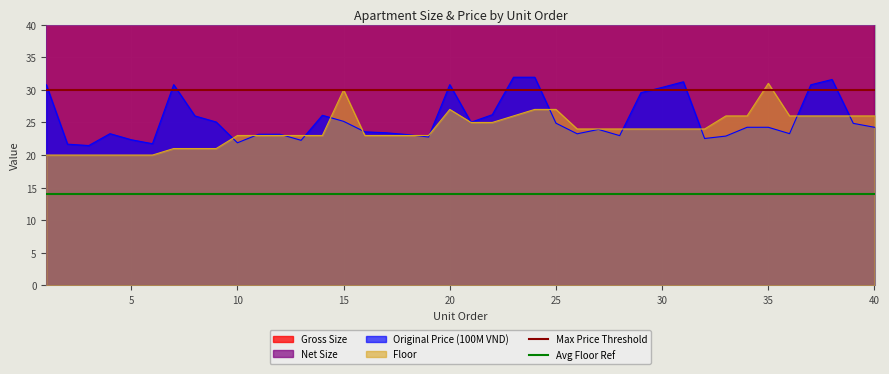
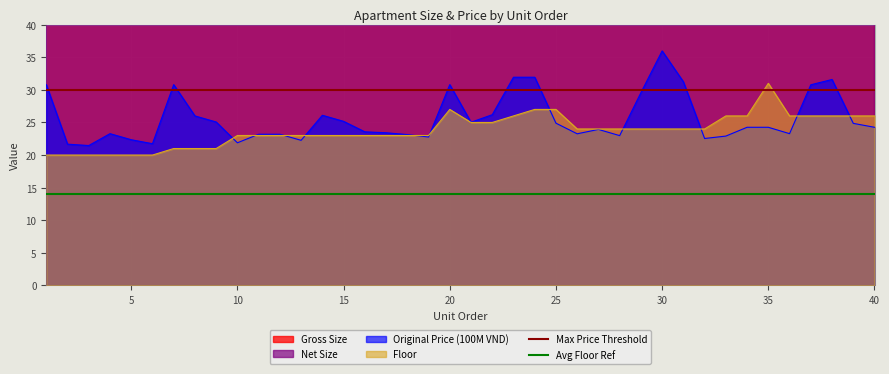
  {
    "Original Price (100M VND)": {
      "5": 22,
      "10": 22,
      "15": 25,
      "20": 31,
      "25": 25,
-     "30": 30,
+     "30": 36,
      "35": 24,
      "40": 24
    },
    "Floor": {
      "5": 20,
      "10": 23,
-     "15": 30,
+     "15": 23,
      "20": 27,
      "25": 27,
      "30": 24,
      "35": 31,
      "40": 26
    }
  }
